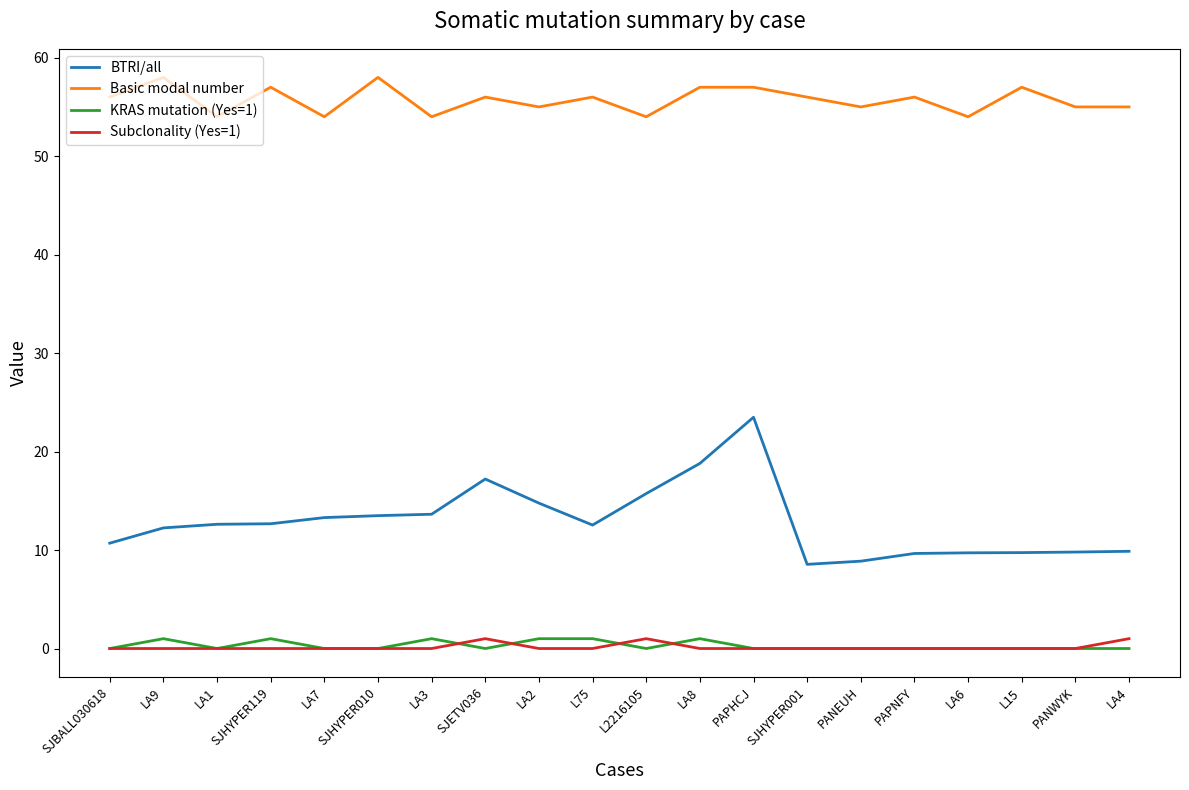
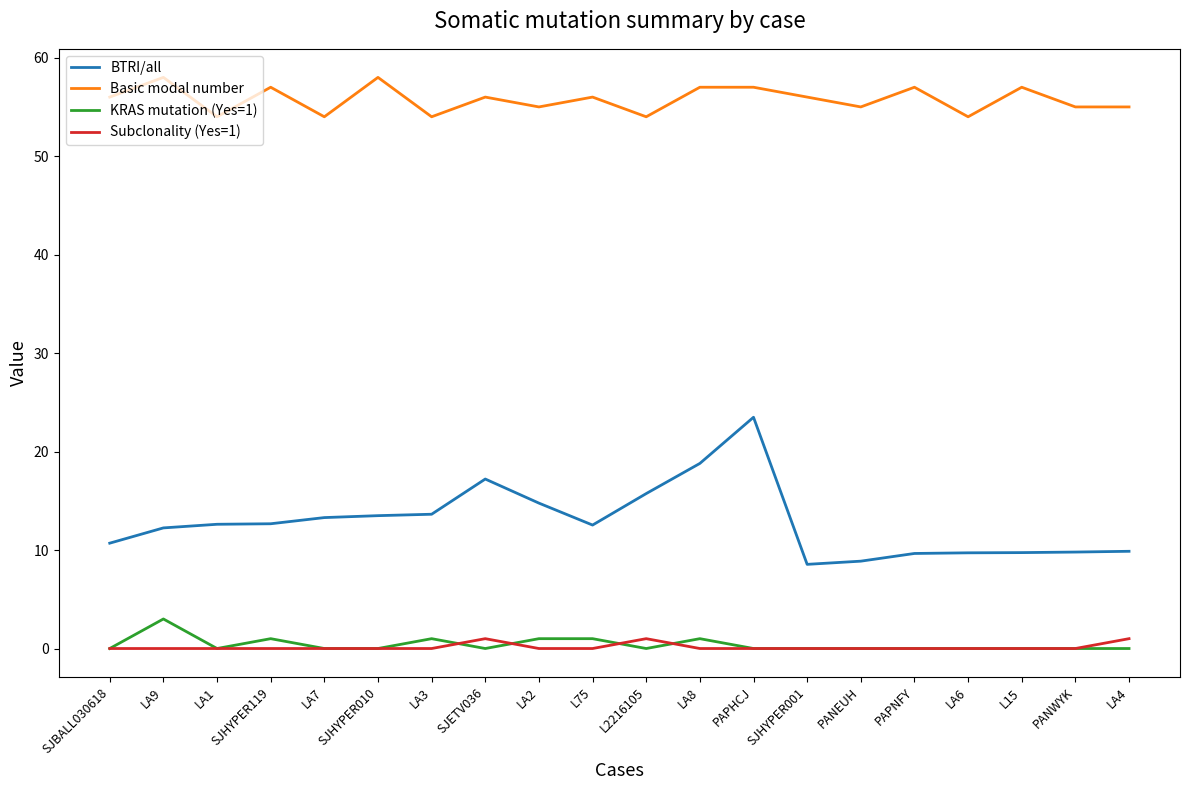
  {
    "BTRI/all": {
      "SJBALL030618": 11,
      "LA9": 12,
      "LA1": 13,
      "SJHYPER119": 13,
      "LA7": 13,
      "SJHYPER010": 13,
      "LA3": 14,
      "SJETV036": 17,
      "LA2": 15,
      "L75": 13,
      "L2216105": 16,
      "LA8": 19,
      "PAPHCJ": 23,
      "SJHYPER001": 9,
      "PANEUH": 9,
      "PAPNFY": 10,
      "LA6": 10,
      "L15": 10,
      "PANWYK": 10,
      "LA4": 10
    },
    "Basic modal number": {
      "SJHYPER119": 57,
      "LA7": 54,
      "SJHYPER010": 58,
      "LA3": 54,
      "SJETV036": 56,
      "LA2": 55,
      "L75": 56,
      "L2216105": 54,
      "LA8": 57,
      "PAPHCJ": 57,
      "SJHYPER001": 56,
      "PANEUH": 55,
-     "PAPNFY": 56,
+     "PAPNFY": 57,
      "LA6": 54,
      "L15": 57,
      "PANWYK": 55,
      "LA4": 55
    },
    "KRAS mutation (Yes=1)": {
-     "LA9": 1,
+     "LA9": 3,
      "SJHYPER119": 1,
      "LA3": 1,
      "SJETV036": 0,
      "LA2": 1,
      "L75": 1,
      "L2216105": 0,
      "LA8": 1,
      "LA4": 0
    },
    "Subclonality (Yes=1)": {
      "LA9": 0,
      "SJHYPER119": 0,
      "LA3": 0,
      "SJETV036": 1,
      "LA2": 0,
      "L75": 0,
      "L2216105": 1,
      "LA8": 0,
      "LA4": 1
    }
  }
